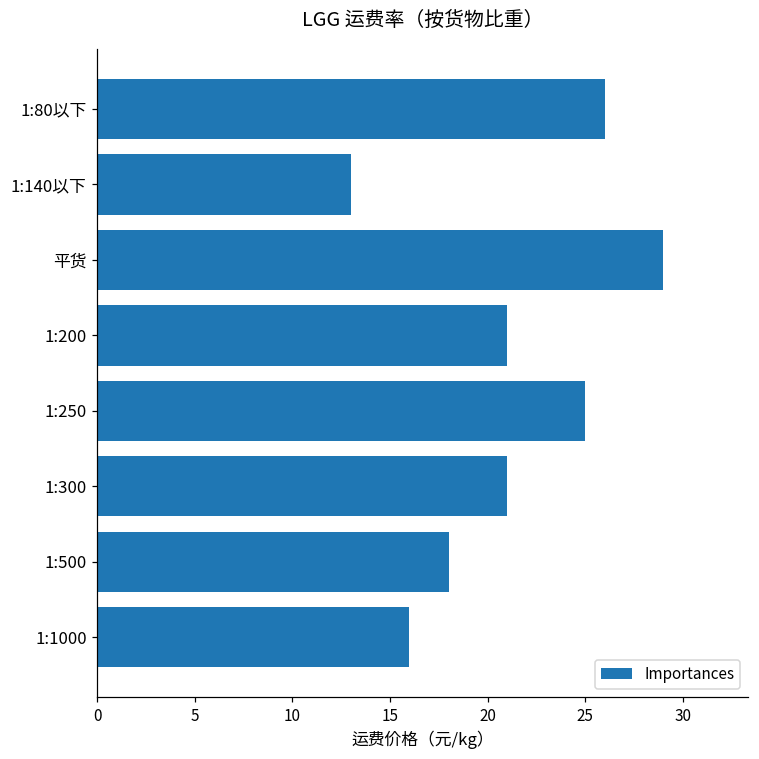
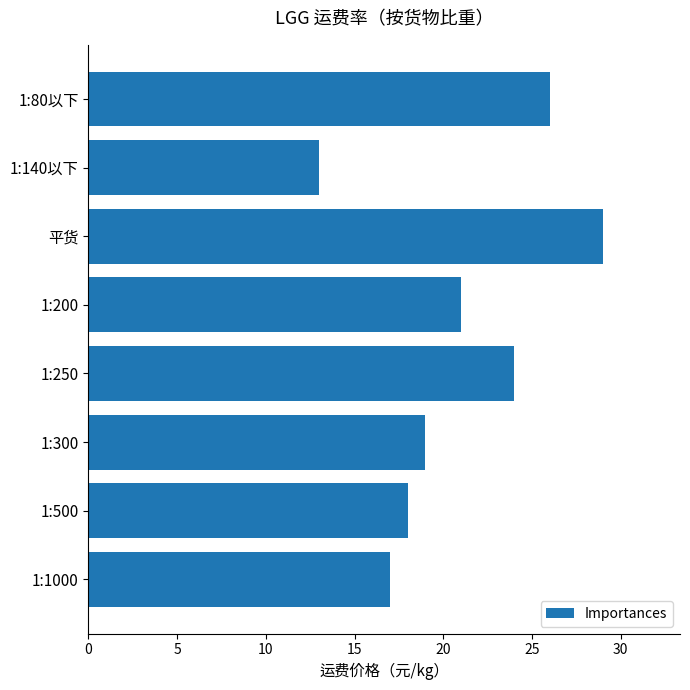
  {
    "1:80以下": 26,
    "1:140以下": 13,
    "平货": 29,
    "1:200": 21,
-   "1:250": 25,
-   "1:300": 21,
+   "1:250": 24,
+   "1:300": 19,
    "1:500": 18,
-   "1:1000": 16
+   "1:1000": 17
  }
